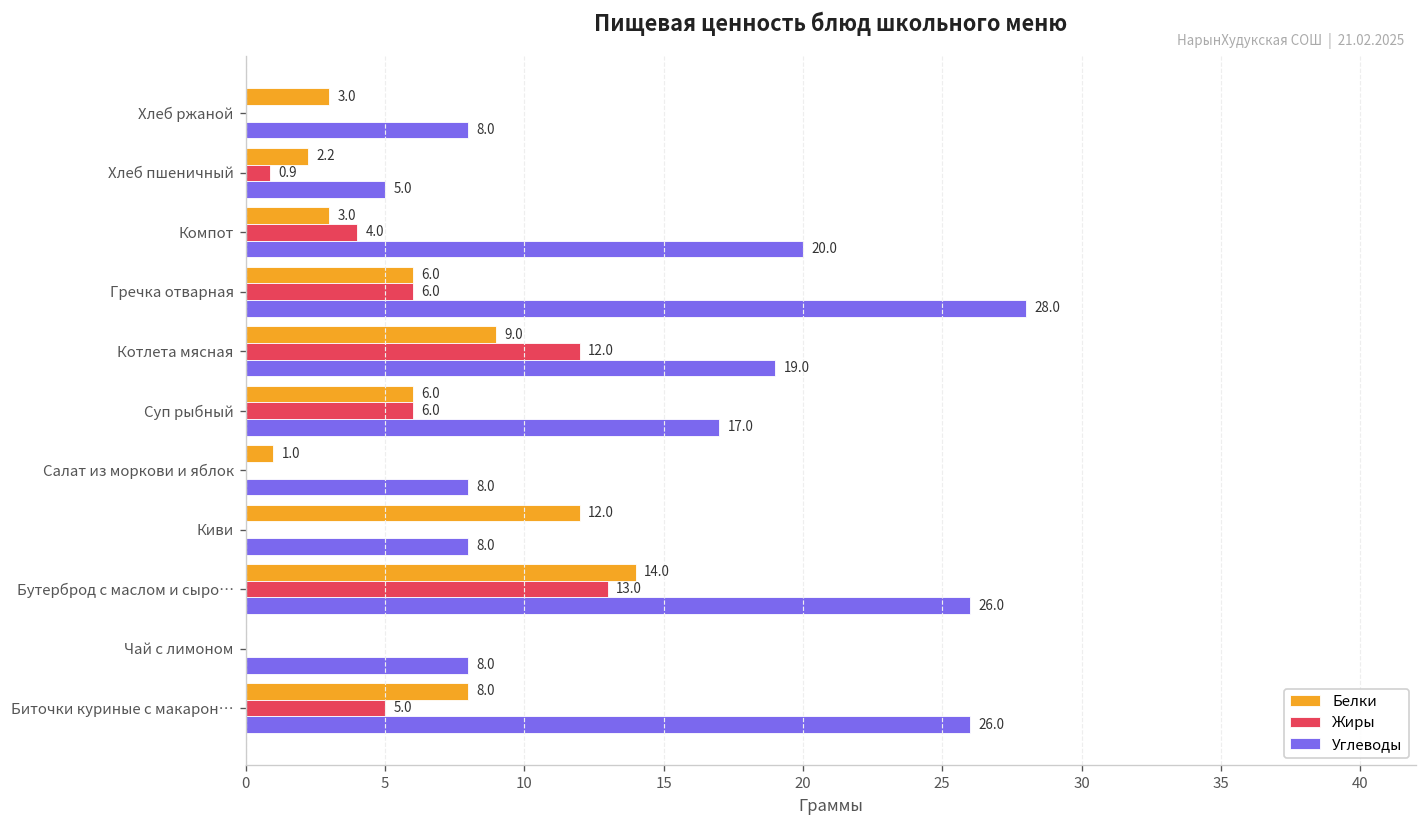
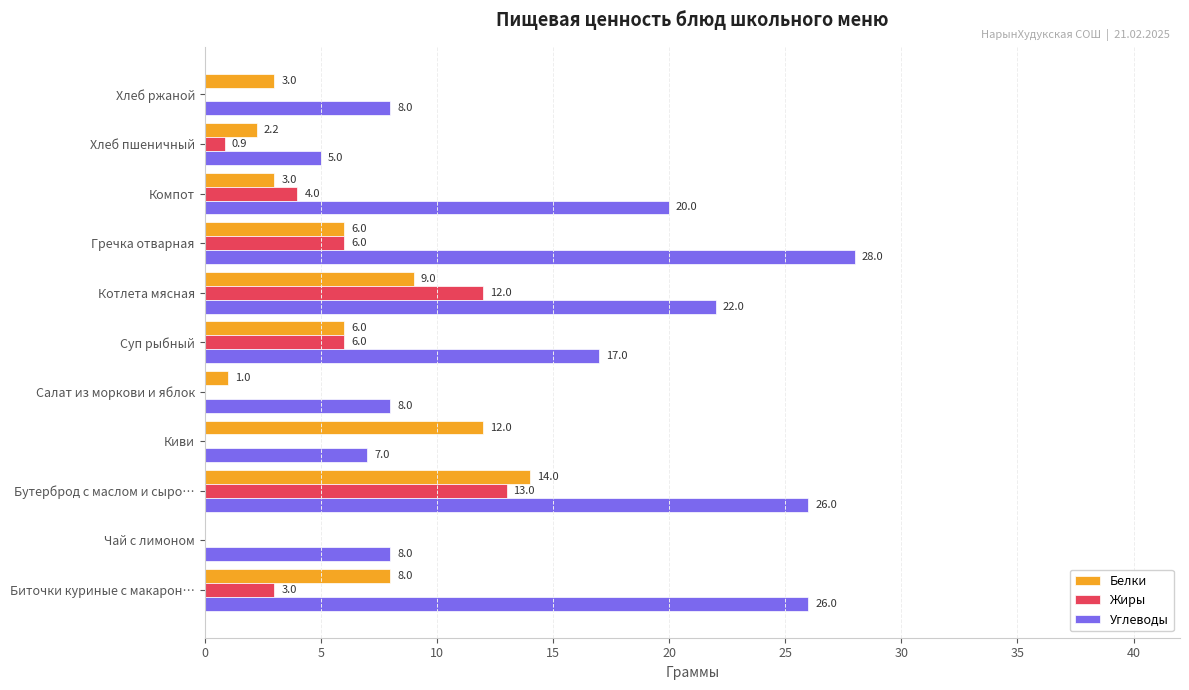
  {
    "Белки": {
      "Хлеб ржаной": 3.0,
      "Хлеб пшеничный": 2.2,
      "Компот": 3.0,
      "Гречка отварная": 6.0,
      "Котлета мясная": 9.0,
      "Суп рыбный": 6.0,
      "Салат из моркови и яблок": 1.0,
      "Киви": 12.0,
      "Бутерброд с маслом и сыро…": 14.0,
      "Биточки куриные с макарон…": 8.0
    },
    "Жиры": {
      "Хлеб пшеничный": 0.9,
      "Компот": 4.0,
      "Гречка отварная": 6.0,
      "Котлета мясная": 12.0,
      "Суп рыбный": 6.0,
      "Бутерброд с маслом и сыро…": 13.0,
-     "Биточки куриные с макарон…": 5.0
+     "Биточки куриные с макарон…": 3.0
    },
    "Углеводы": {
      "Хлеб ржаной": 8.0,
      "Хлеб пшеничный": 5.0,
      "Компот": 20.0,
      "Гречка отварная": 28.0,
-     "Котлета мясная": 19.0,
+     "Котлета мясная": 22.0,
      "Суп рыбный": 17.0,
      "Салат из моркови и яблок": 8.0,
-     "Киви": 8.0,
+     "Киви": 7.0,
      "Бутерброд с маслом и сыро…": 26.0,
      "Чай с лимоном": 8.0,
      "Биточки куриные с макарон…": 26.0
    }
  }
